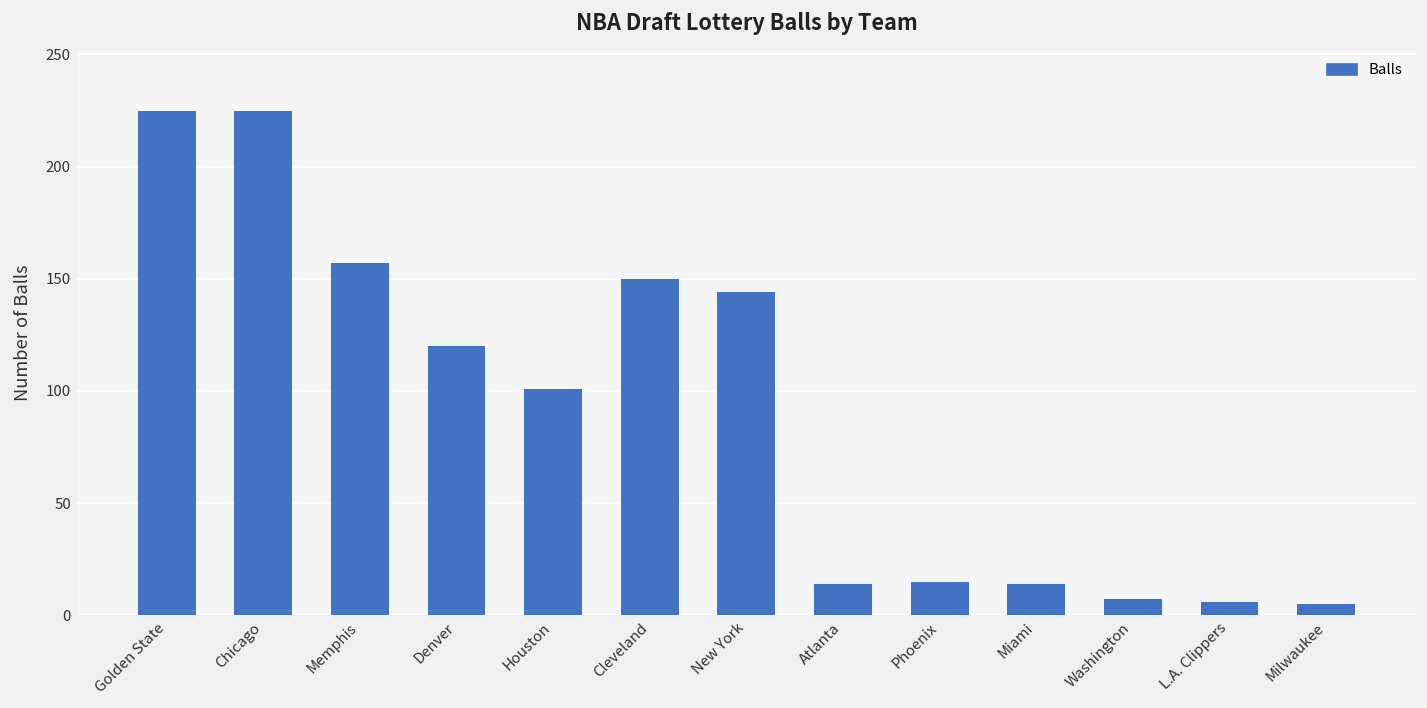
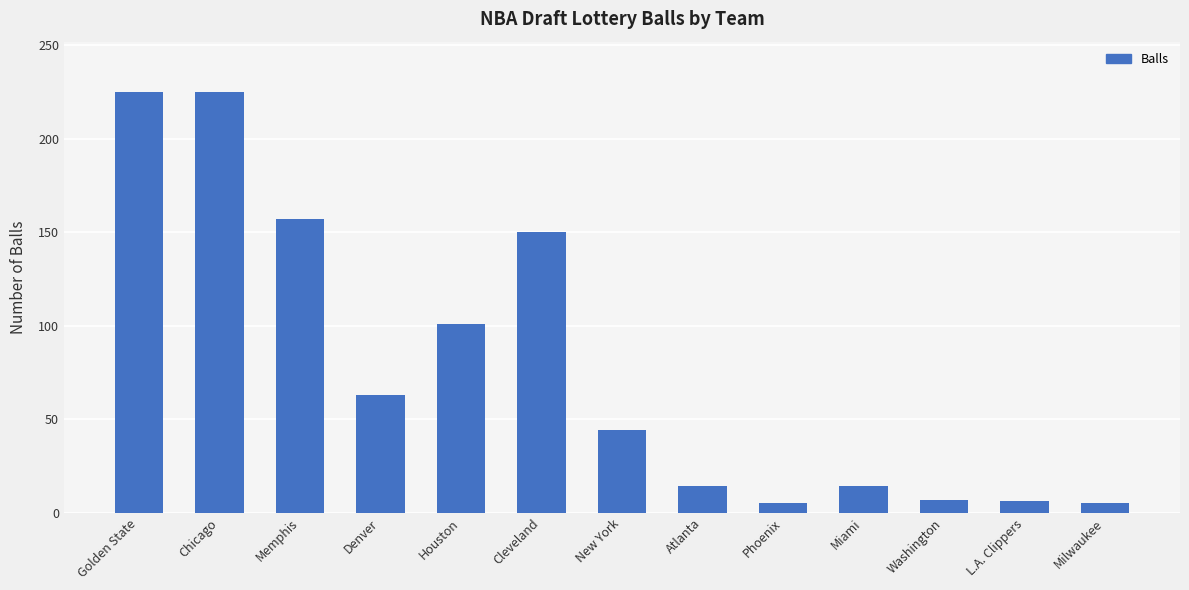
  {
    "Golden State": 225,
    "Chicago": 225,
    "Memphis": 157,
-   "Denver": 120,
+   "Denver": 63,
    "Houston": 101,
    "Cleveland": 150,
-   "New York": 144,
+   "New York": 44,
    "Atlanta": 14,
-   "Phoenix": 15,
+   "Phoenix": 5,
    "Miami": 14,
    "Washington": 7,
    "L.A. Clippers": 6,
    "Milwaukee": 5
  }
